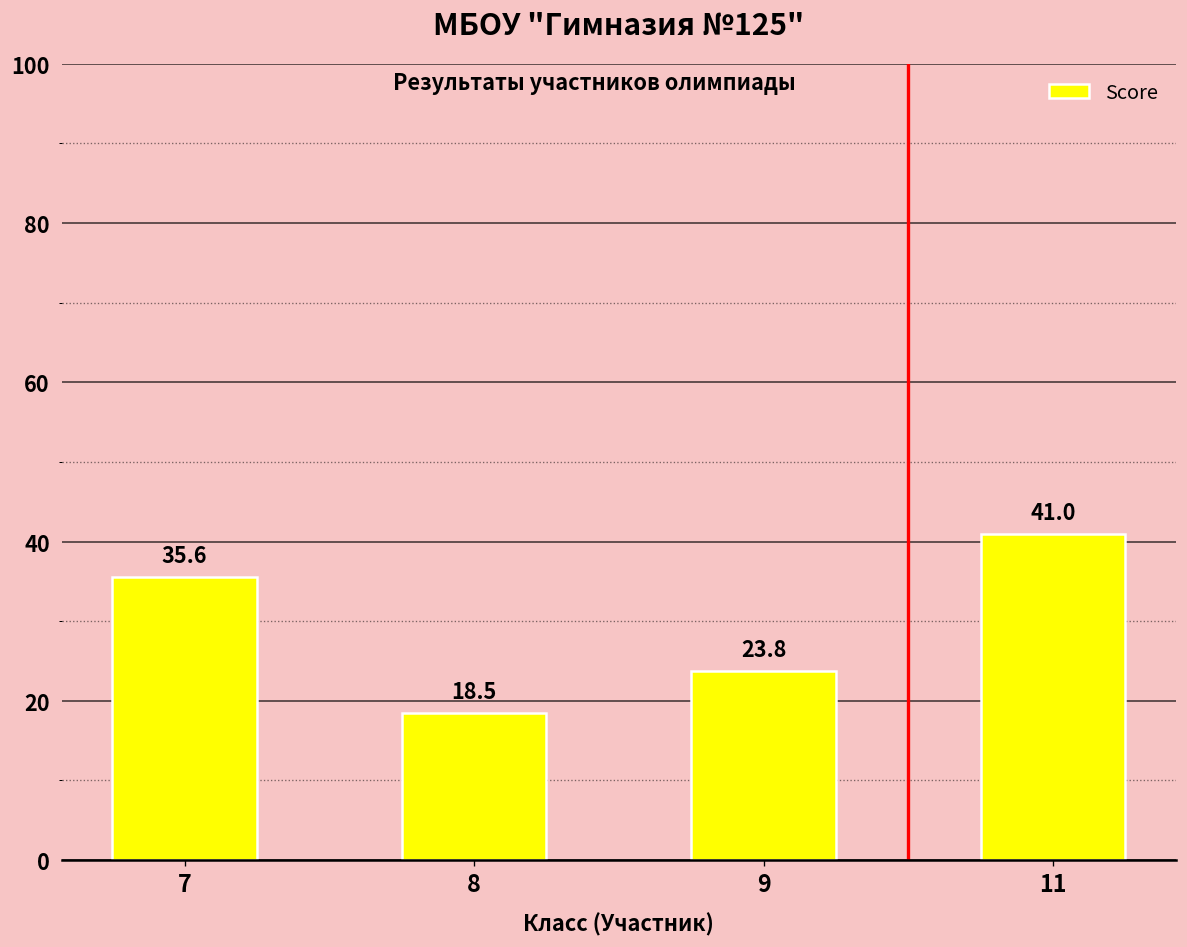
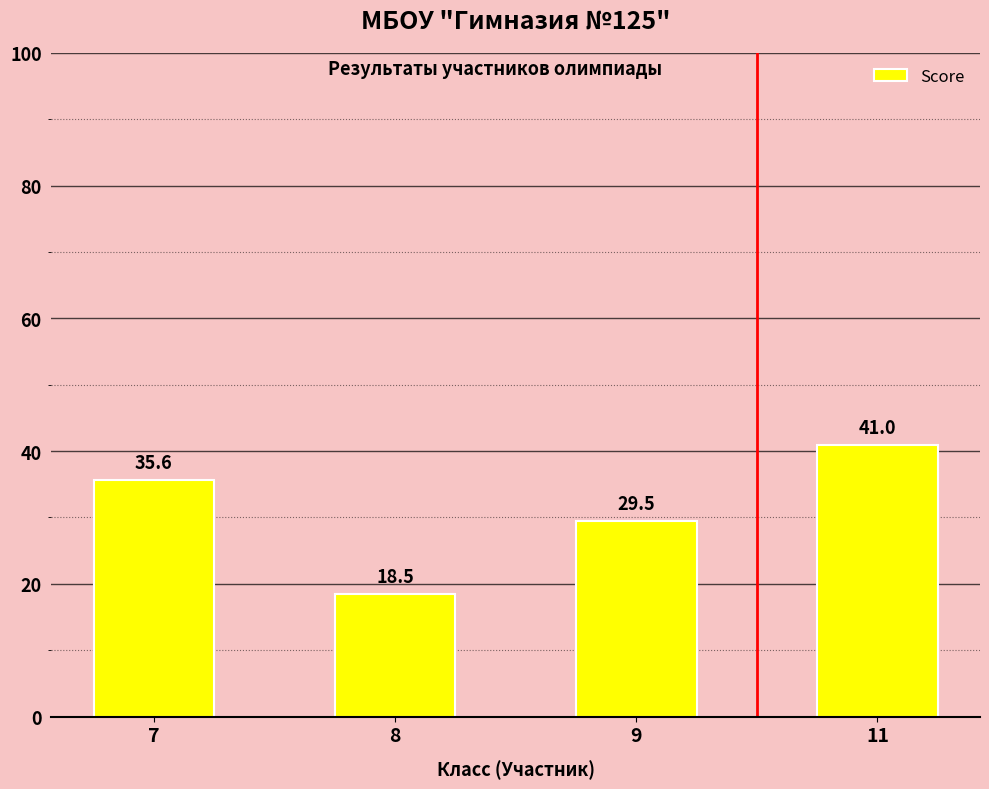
  {
    "7": 35.6,
    "8": 18.5,
-   "9": 23.8,
+   "9": 29.5,
    "11": 41.0
  }
